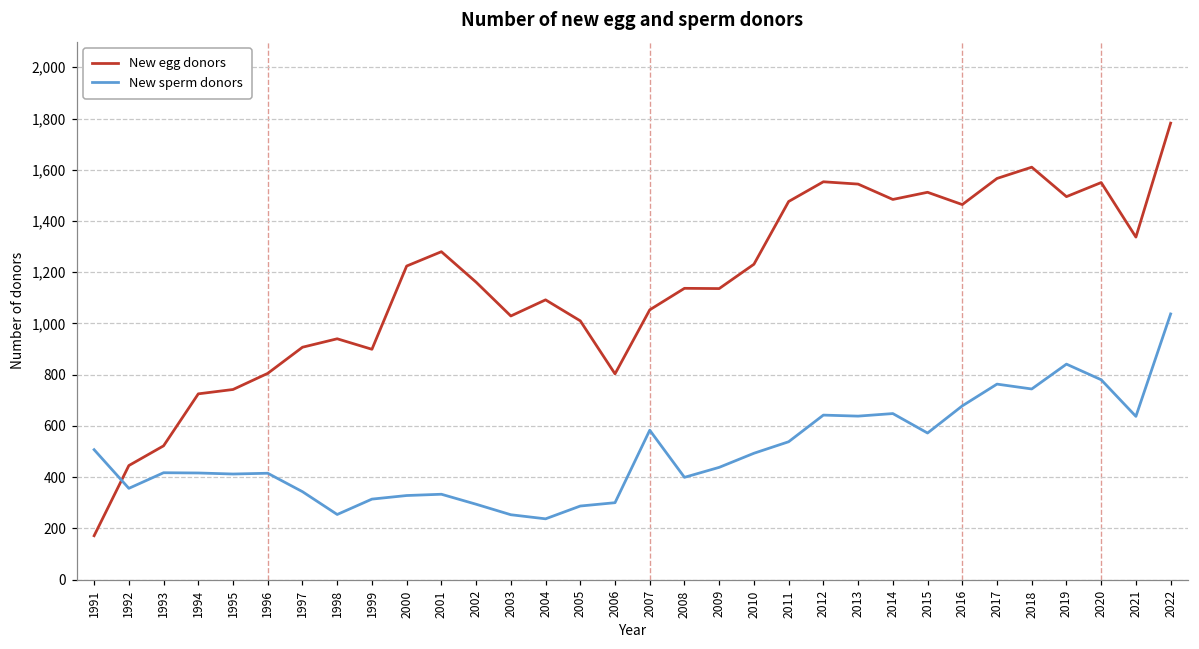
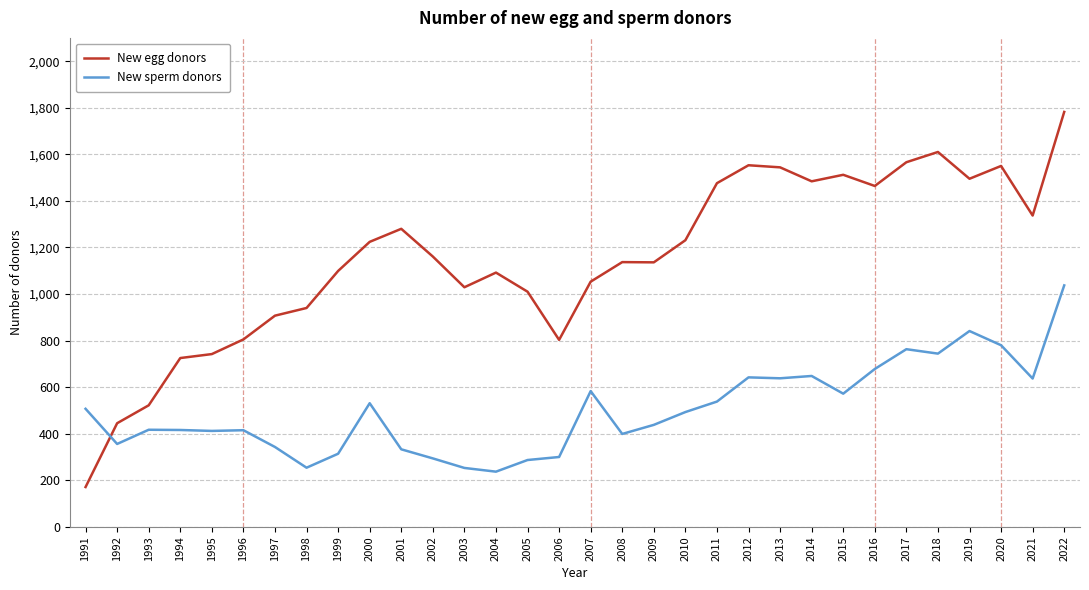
  {
    "New egg donors": {
      "1991": "170",
      "1992": "450",
      "1993": "520",
      "1994": "730",
      "1995": "740",
      "1996": "810",
      "1997": "910",
      "1998": "940",
-     "1999": "900",
+     "1999": "1,100",
      "2000": "1,220",
      "2001": "1,280",
      "2002": "1,160",
      "2003": "1,030",
      "2004": "1,090",
      "2005": "1,010",
      "2006": "800",
      "2007": "1,050",
      "2008": "1,140",
      "2009": "1,140",
      "2010": "1,230",
      "2011": "1,480",
      "2012": "1,550",
      "2013": "1,540",
      "2014": "1,480",
      "2015": "1,510",
      "2016": "1,460",
      "2017": "1,570",
      "2018": "1,610",
      "2019": "1,500",
      "2020": "1,550",
      "2021": "1,340",
      "2022": "1,780"
    },
    "New sperm donors": {
      "1991": "510",
      "1992": "360",
      "1993": "420",
      "1994": "420",
      "1995": "410",
      "1996": "420",
      "1997": "340",
      "1998": "250",
      "1999": "310",
-     "2000": "330",
+     "2000": "530",
      "2001": "330",
      "2002": "290",
      "2003": "250",
      "2004": "240",
      "2005": "290",
      "2006": "300",
      "2007": "580",
      "2008": "400",
      "2009": "440",
      "2010": "490",
      "2011": "540",
      "2012": "640",
      "2013": "640",
      "2014": "650",
      "2015": "570",
      "2016": "680",
      "2017": "760",
      "2018": "740",
      "2019": "840",
      "2020": "780",
      "2021": "640",
      "2022": "1,040"
    }
  }
